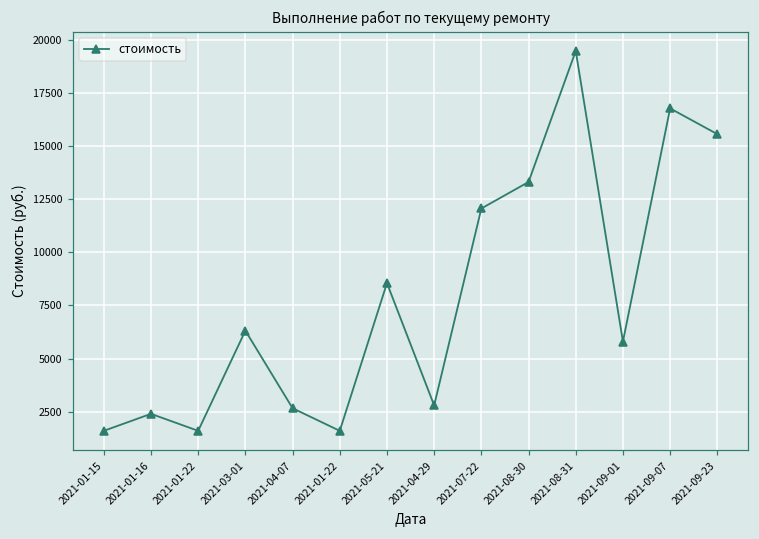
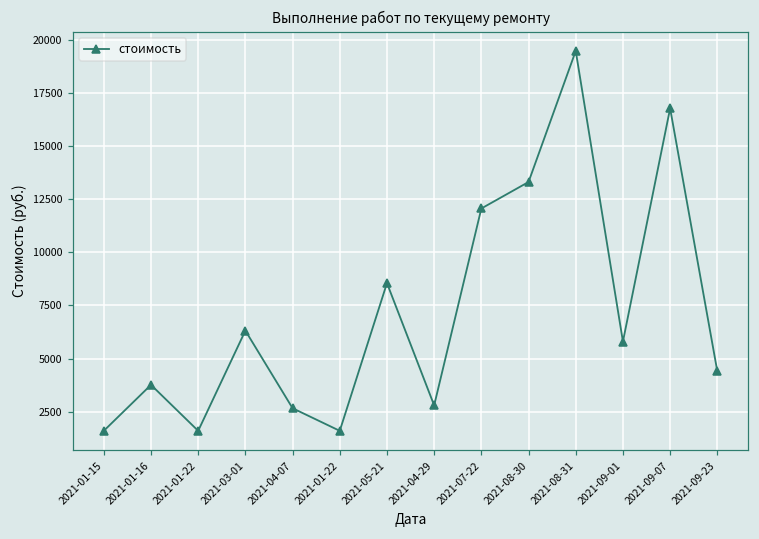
  {
    "2021-01-15": 1600,
-   "2021-01-16": 2400,
+   "2021-01-16": 3800,
    "2021-03-01": 6300,
    "2021-04-07": 2700,
    "2021-05-21": 8500,
    "2021-04-29": 2800,
    "2021-07-22": 12100,
    "2021-08-30": 13300,
    "2021-08-31": 19500,
    "2021-09-01": 5800,
    "2021-09-07": 16800,
-   "2021-09-23": 15600
+   "2021-09-23": 4400
  }
